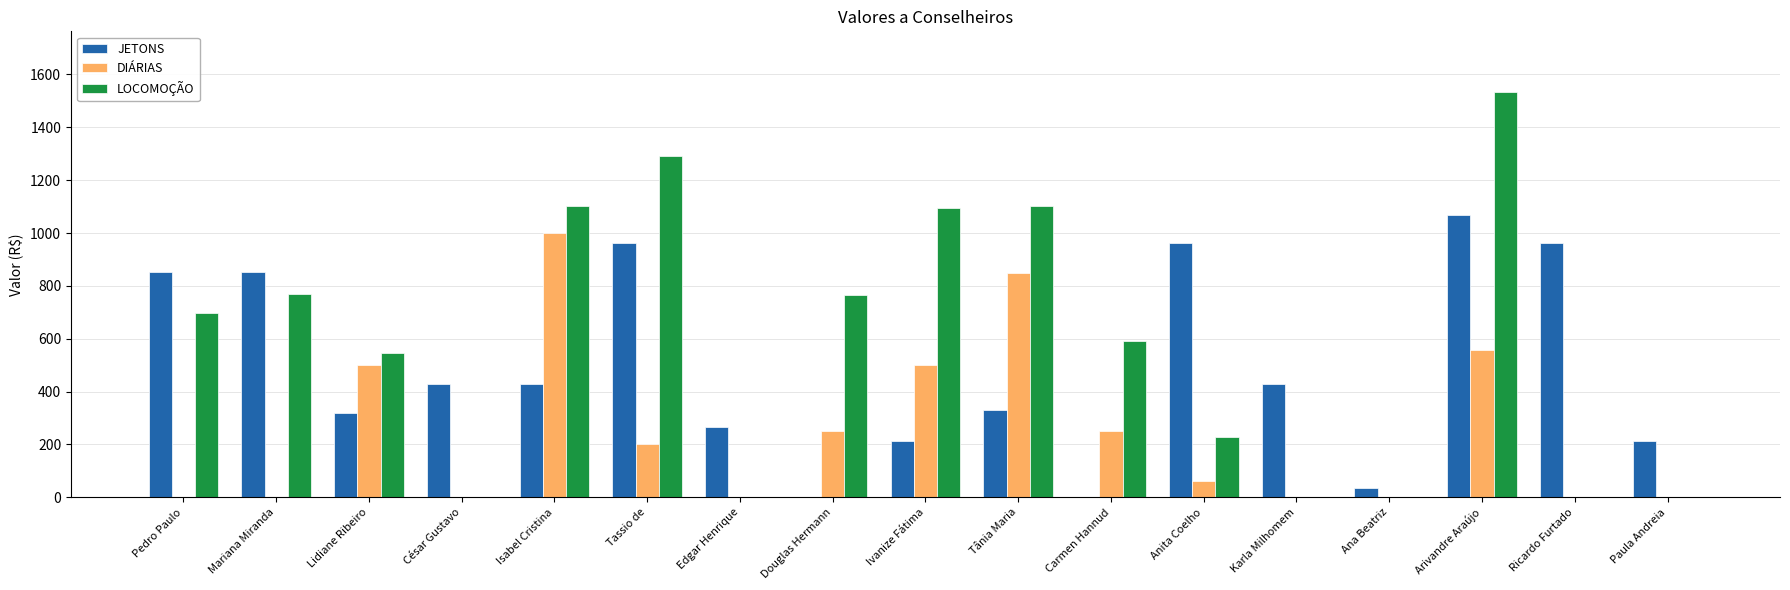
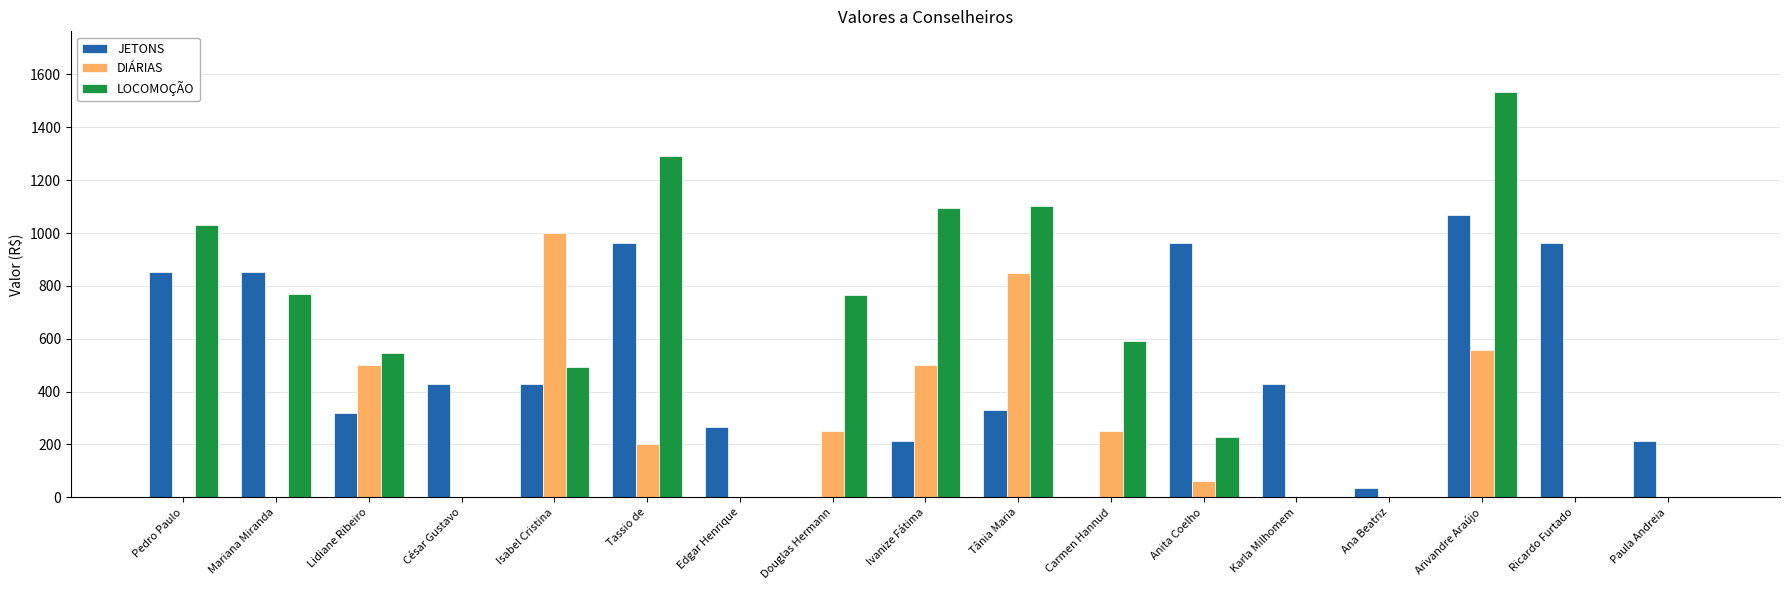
  {
    "JETONS": {
      "Pedro Paulo": 850,
      "Mariana Miranda": 850,
      "Lidiane Ribeiro": 320,
      "César Gustavo": 430,
      "Isabel Cristina": 430,
      "Tassio de": 960,
      "Edgar Henrique": 270,
      "Douglas Hermann": 0,
      "Ivanize Fátima": 210,
      "Tânia Maria": 330,
      "Carmen Hannud": 0,
      "Anita Coelho": 960,
      "Karla Milhomem": 430,
      "Ana Beatriz": 40,
      "Arivandre Araújo": 1070,
      "Ricardo Furtado": 960,
      "Paula Andreia": 210
    },
    "DIÁRIAS": {
      "Pedro Paulo": 0,
      "Mariana Miranda": 0,
      "Lidiane Ribeiro": 500,
      "César Gustavo": 0,
      "Isabel Cristina": 1000,
      "Tassio de": 200,
      "Edgar Henrique": 0,
      "Douglas Hermann": 250,
      "Ivanize Fátima": 500,
      "Tânia Maria": 850,
      "Carmen Hannud": 250,
      "Anita Coelho": 60,
      "Karla Milhomem": 0,
      "Ana Beatriz": 0,
      "Arivandre Araújo": 560,
      "Ricardo Furtado": 0,
      "Paula Andreia": 0
    },
    "LOCOMOÇÃO": {
-     "Pedro Paulo": 700,
+     "Pedro Paulo": 1030,
      "Mariana Miranda": 770,
      "Lidiane Ribeiro": 550,
      "César Gustavo": 0,
-     "Isabel Cristina": 1100,
+     "Isabel Cristina": 490,
      "Tassio de": 1290,
      "Edgar Henrique": 0,
      "Douglas Hermann": 760,
      "Ivanize Fátima": 1090,
      "Tânia Maria": 1100,
      "Carmen Hannud": 590,
      "Anita Coelho": 230,
      "Karla Milhomem": 0,
      "Ana Beatriz": 0,
      "Arivandre Araújo": 1530,
      "Ricardo Furtado": 0,
      "Paula Andreia": 0
    }
  }
